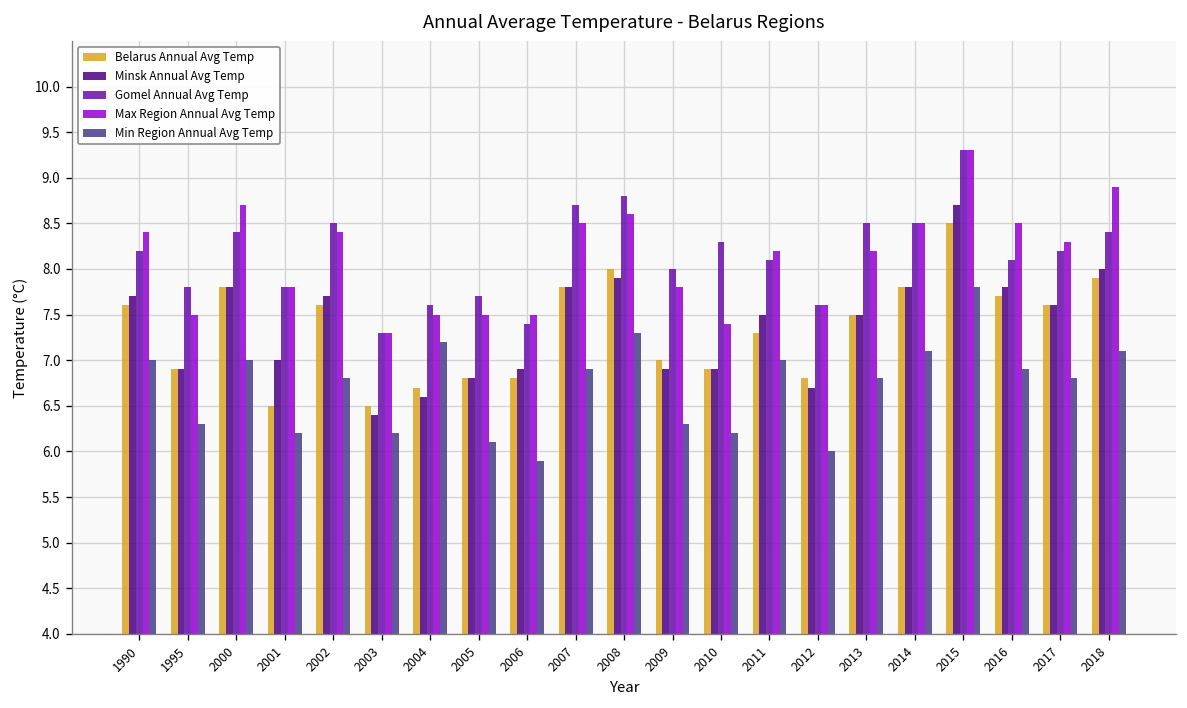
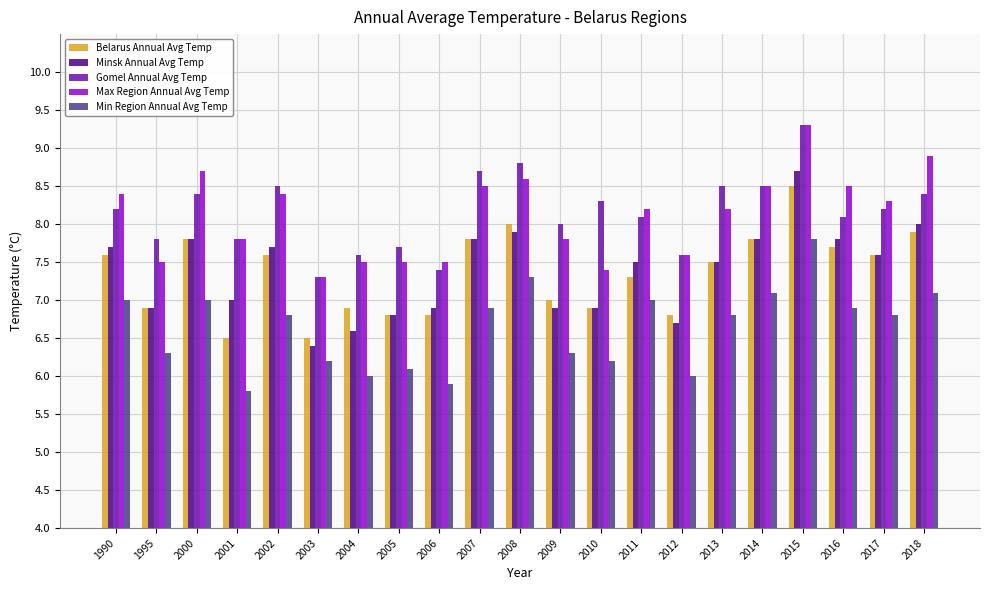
  {
    "Belarus Annual Avg Temp": {
      "1990": 7.6,
      "1995": 6.9,
      "2000": 7.8,
      "2001": 6.5,
      "2002": 7.6,
      "2003": 6.5,
-     "2004": 6.7,
+     "2004": 6.9,
      "2005": 6.8,
      "2006": 6.8,
      "2007": 7.8,
      "2008": 8.0,
      "2009": 7.0,
      "2010": 6.9,
      "2011": 7.3,
      "2012": 6.8,
      "2013": 7.5,
      "2014": 7.8,
      "2015": 8.5,
      "2016": 7.7,
      "2017": 7.6,
      "2018": 7.9
    },
    "Min Region Annual Avg Temp": {
      "1990": 7.0,
      "1995": 6.3,
      "2000": 7.0,
-     "2001": 6.2,
+     "2001": 5.8,
      "2002": 6.8,
      "2003": 6.2,
-     "2004": 7.2,
+     "2004": 6.0,
      "2005": 6.1,
      "2006": 5.9,
      "2007": 6.9,
      "2008": 7.3,
      "2009": 6.3,
      "2010": 6.2,
      "2011": 7.0,
      "2012": 6.0,
      "2013": 6.8,
      "2014": 7.1,
      "2015": 7.8,
      "2016": 6.9,
      "2017": 6.8,
      "2018": 7.1
    }
  }
